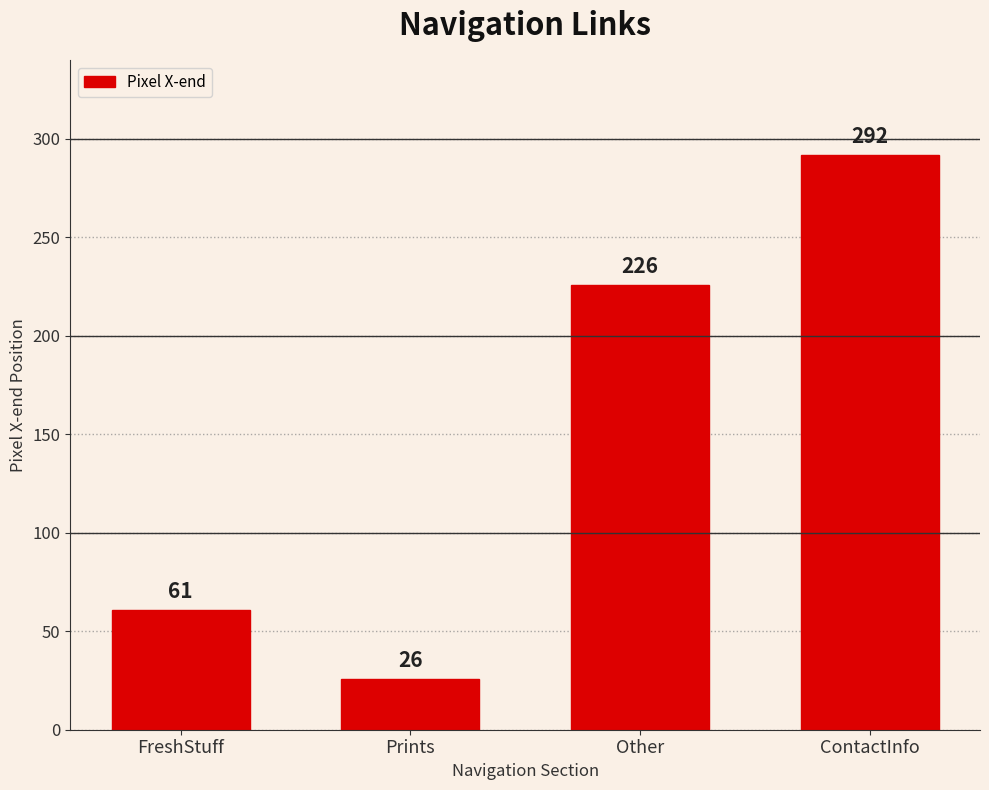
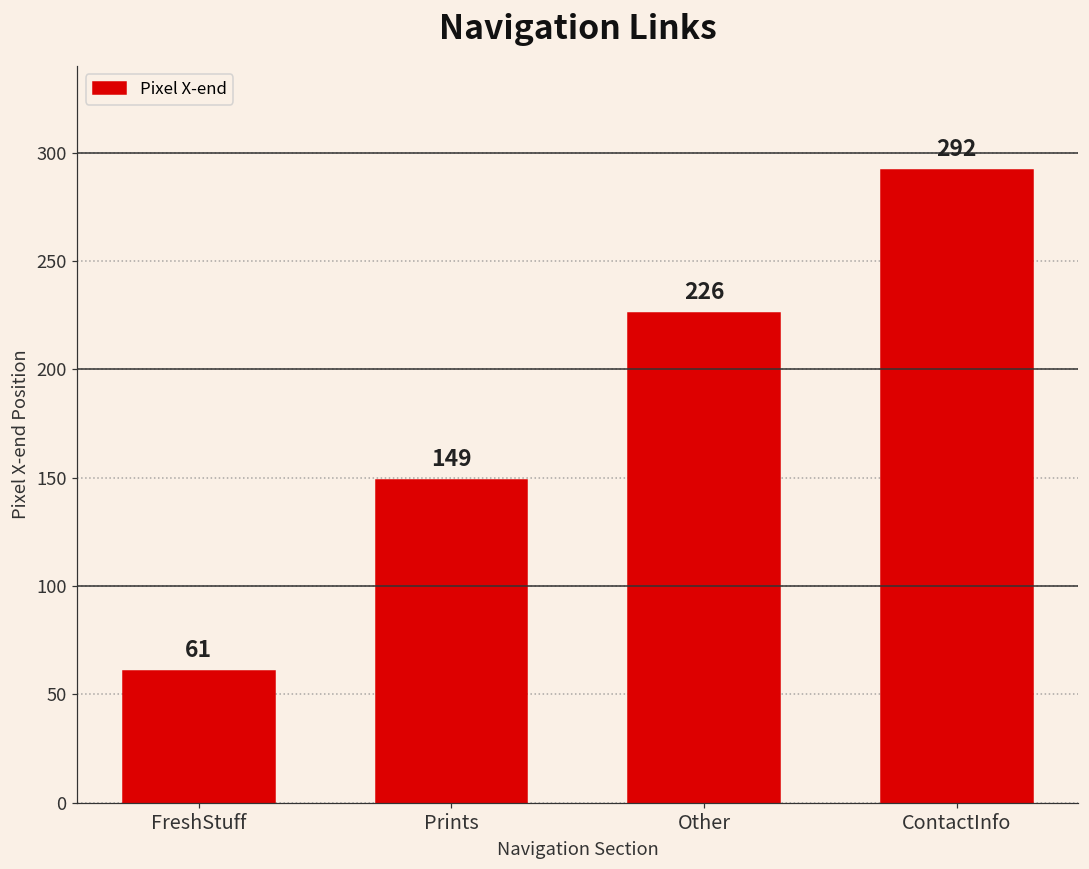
  {
    "FreshStuff": 61,
-   "Prints": 26,
+   "Prints": 149,
    "Other": 226,
    "ContactInfo": 292
  }
